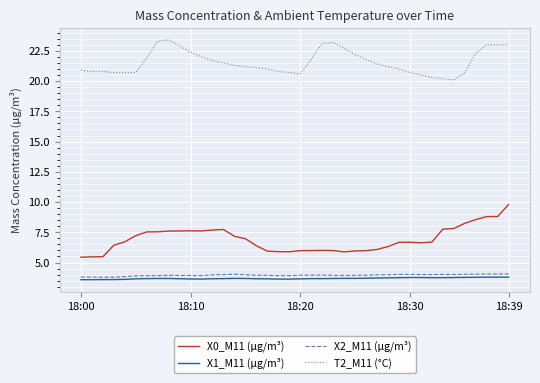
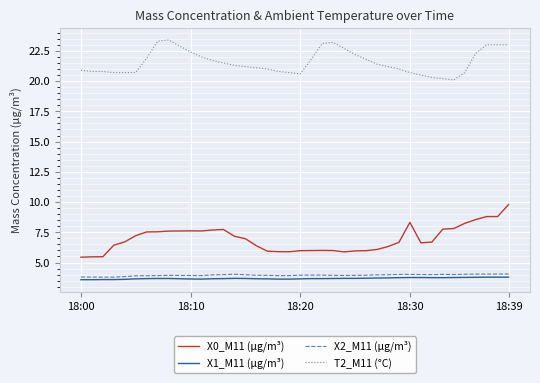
  {
    "X0_M11 (μg/m³)": {
      "18:00": 5.4,
      "18:10": 7.6,
      "18:20": 6.0,
-     "18:30": 6.7,
+     "18:30": 8.3,
      "18:39": 9.8
    },
    "X1_M11 (μg/m³)": {
      "18:00": 3.6,
      "18:10": 3.6,
      "18:20": 3.7,
      "18:30": 3.8,
      "18:39": 3.8
    }
  }
